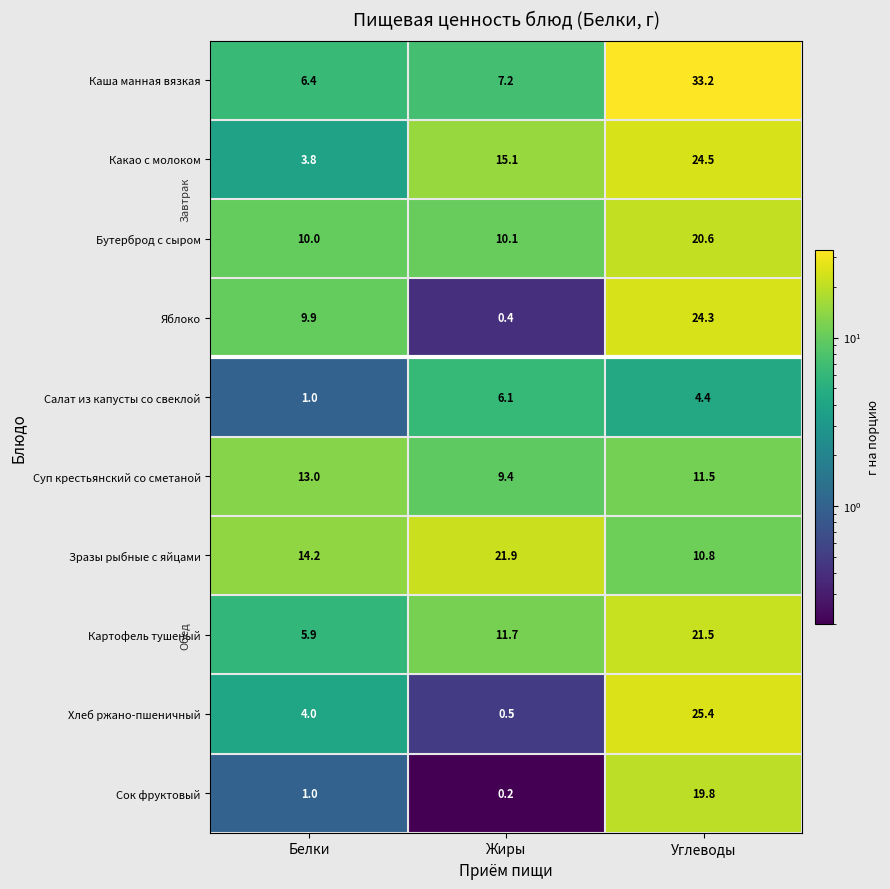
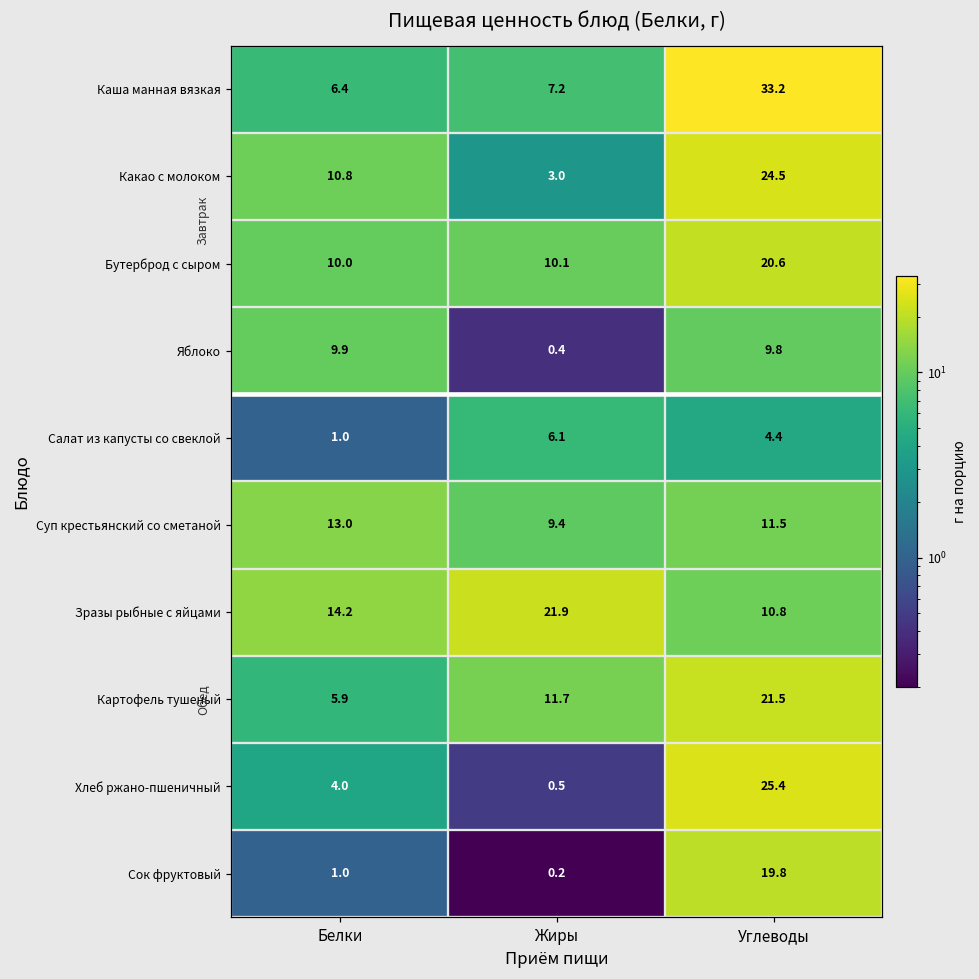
  {
    "Каша манная вязкая": {
      "Белки": 6.4,
      "Жиры": 7.2,
      "Углеводы": 33.2
    },
    "Какао с молоком": {
-     "Белки": 3.8,
-     "Жиры": 15.1,
+     "Белки": 10.8,
+     "Жиры": 3.0,
      "Углеводы": 24.5
    },
    "Бутерброд с сыром": {
      "Белки": 10.0,
      "Жиры": 10.1,
      "Углеводы": 20.6
    },
    "Яблоко": {
      "Белки": 9.9,
      "Жиры": 0.4,
-     "Углеводы": 24.3
+     "Углеводы": 9.8
    },
    "Салат из капусты со свеклой": {
      "Белки": 1.0,
      "Жиры": 6.1,
      "Углеводы": 4.4
    },
    "Суп крестьянский со сметаной": {
      "Белки": 13.0,
      "Жиры": 9.4,
      "Углеводы": 11.5
    },
    "Зразы рыбные с яйцами": {
      "Белки": 14.2,
      "Жиры": 21.9,
      "Углеводы": 10.8
    },
    "Картофель тушеный": {
      "Белки": 5.9,
      "Жиры": 11.7,
      "Углеводы": 21.5
    },
    "Хлеб ржано-пшеничный": {
      "Белки": 4.0,
      "Жиры": 0.5,
      "Углеводы": 25.4
    },
    "Сок фруктовый": {
      "Белки": 1.0,
      "Жиры": 0.2,
      "Углеводы": 19.8
    }
  }
